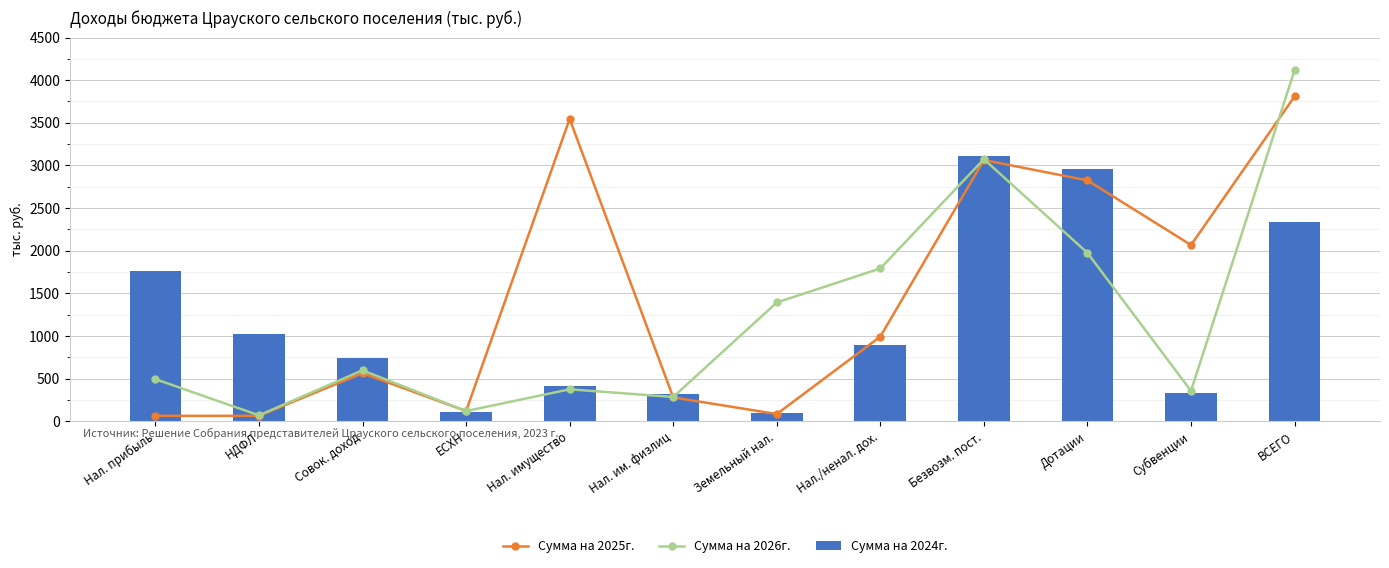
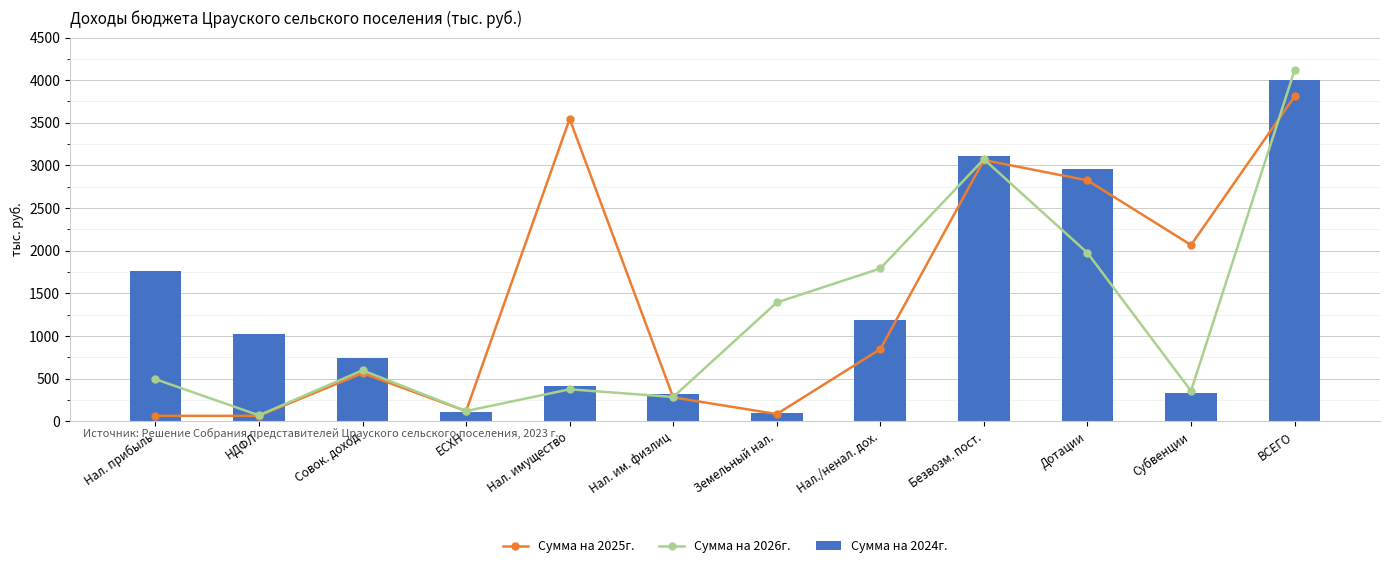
  {
    "Сумма на 2025г.": {
      "Нал. прибыль": 100,
      "Совок. доход": 600,
      "Нал. имущество": 3500,
      "Земельный нал.": 100,
-     "Нал./ненал. дох.": 1000,
+     "Нал./ненал. дох.": 800,
      "Дотации": 2800,
      "Субвенции": 2100,
      "ВСЕГО": 3800
    },
    "Сумма на 2024г.": {
      "Нал. прибыль": 1800,
      "НДФЛ": 1000,
      "Совок. доход": 700,
      "ЕСХН": 100,
      "Нал. имущество": 400,
      "Нал. им. физлиц": 300,
      "Земельный нал.": 100,
-     "Нал./ненал. дох.": 900,
+     "Нал./ненал. дох.": 1200,
      "Безвозм. пост.": 3100,
      "Дотации": 3000,
      "Субвенции": 300,
-     "ВСЕГО": 2300
+     "ВСЕГО": 4000
    },
    "Сумма на 2026г.": {
      "Нал. прибыль": 500,
      "Совок. доход": 600,
      "Нал. имущество": 400,
      "Земельный нал.": 1400,
      "Нал./ненал. дох.": 1800,
      "Дотации": 2000,
      "Субвенции": 400,
      "ВСЕГО": 4100
    }
  }
